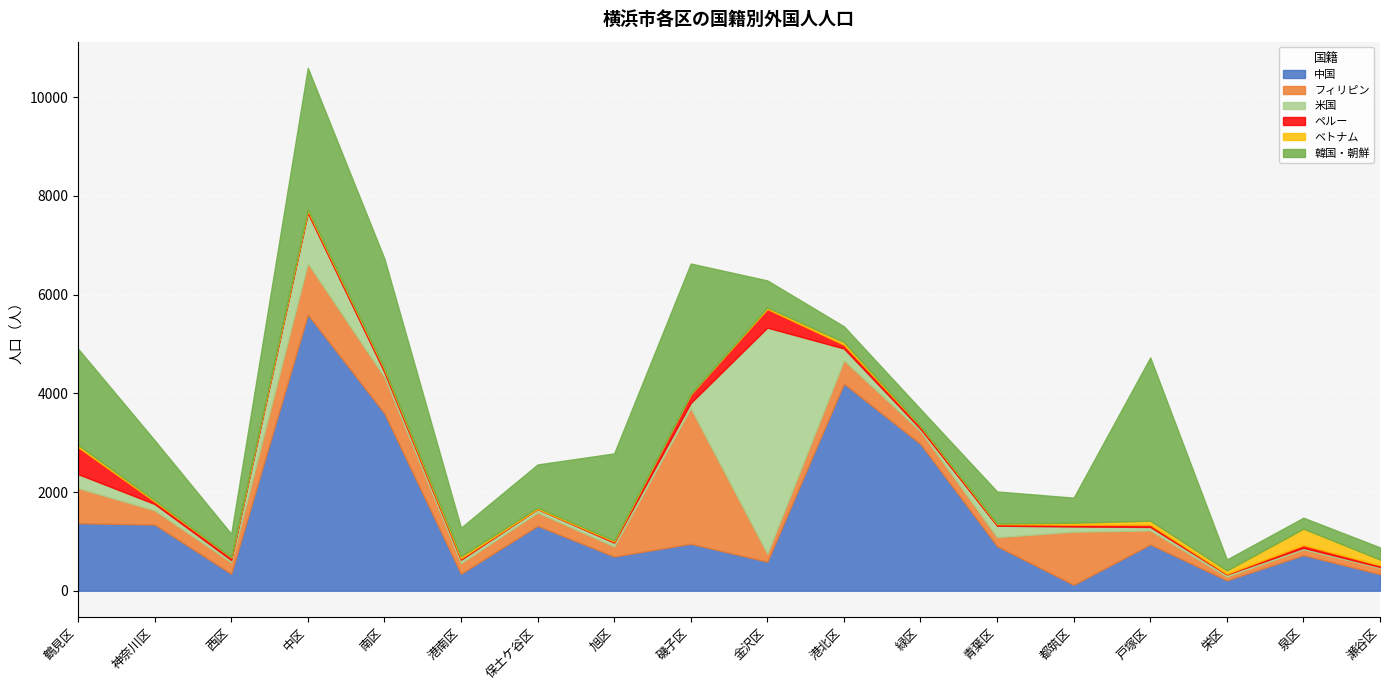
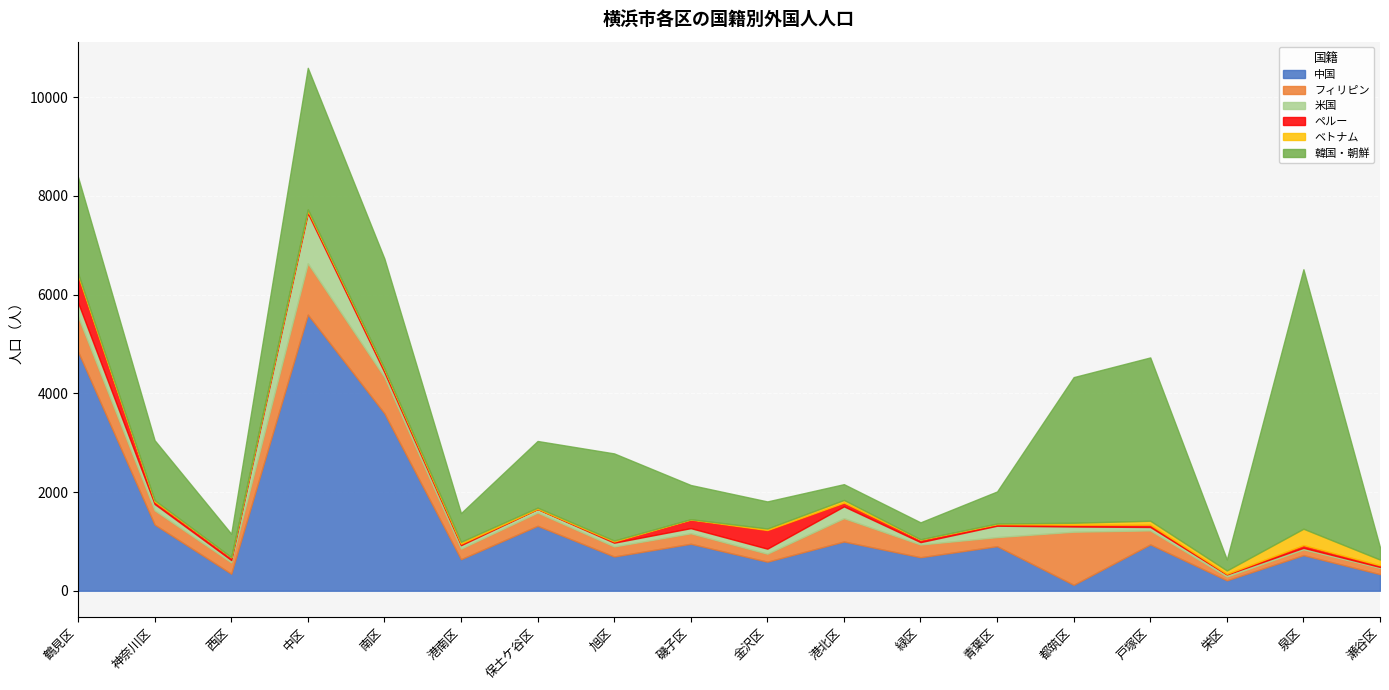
  {
    "中国": {
-     "鶴見区": 1400,
+     "鶴見区": 4800,
      "神奈川区": 1300,
      "西区": 300,
      "中区": 5600,
      "南区": 3600,
-     "港南区": 300,
+     "港南区": 600,
      "保土ケ谷区": 1300,
      "旭区": 700,
      "磯子区": 1000,
      "金沢区": 600,
-     "港北区": 4200,
-     "緑区": 3000,
+     "港北区": 1000,
+     "緑区": 700,
      "青葉区": 900,
      "都筑区": 100,
      "戸塚区": 900,
      "栄区": 200,
      "泉区": 700,
      "瀬谷区": 300
    },
    "フィリピン": {
      "鶴見区": 700,
      "神奈川区": 300,
      "中区": 1000,
      "南区": 700,
      "港南区": 200,
      "保土ケ谷区": 300,
      "旭区": 200,
-     "磯子区": 2700,
+     "磯子区": 200,
      "金沢区": 200,
      "港北区": 500,
      "青葉区": 200,
      "都筑区": 1100,
      "戸塚区": 300
    },
    "米国": {
      "鶴見区": 300,
      "南区": 100,
      "磯子区": 100,
-     "金沢区": 4600,
+     "金沢区": 100,
      "港北区": 200
    },
    "ペルー": {
      "港北区": 100,
      "泉区": 100
    },
    "ベトナム": {
      "港北区": 100,
      "戸塚区": 100,
      "栄区": 100,
      "泉区": 300,
      "瀬谷区": 100
    },
    "韓国・朝鮮": {
      "鶴見区": 2000,
      "神奈川区": 1200,
      "西区": 500,
      "中区": 2900,
      "南区": 2200,
      "港南区": 600,
-     "保土ケ谷区": 900,
+     "保土ケ谷区": 1400,
      "旭区": 1800,
-     "磯子区": 2600,
+     "磯子区": 700,
      "金沢区": 500,
      "港北区": 300,
      "緑区": 300,
      "青葉区": 700,
-     "都筑区": 500,
+     "都筑区": 3000,
      "戸塚区": 3300,
      "栄区": 200,
-     "泉区": 200,
+     "泉区": 5300,
      "瀬谷区": 200
    }
  }
